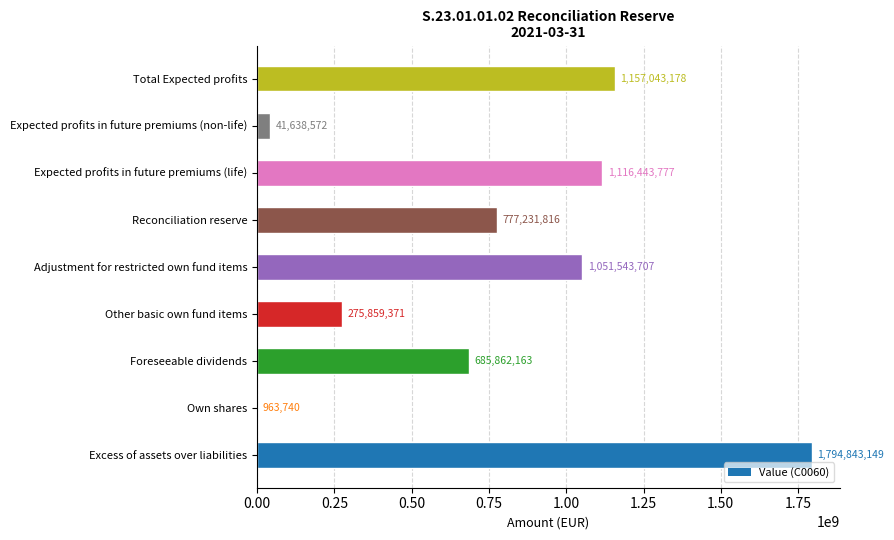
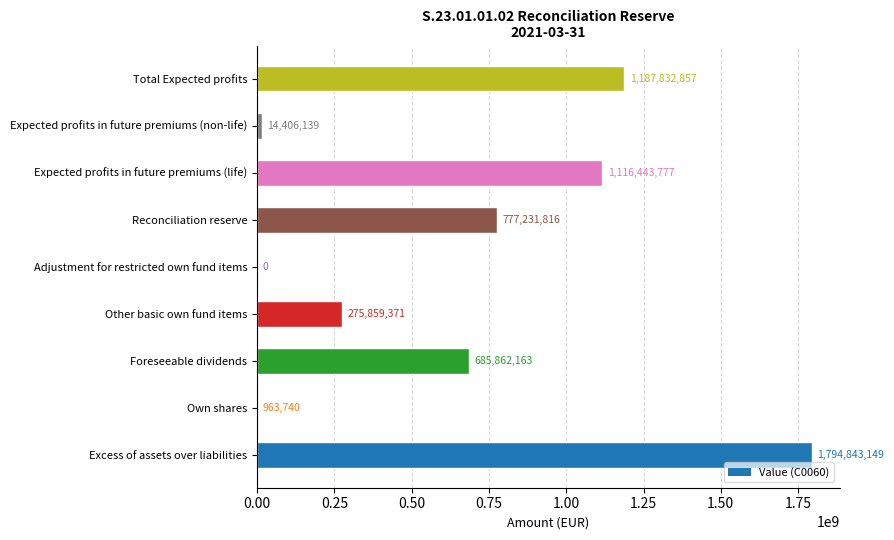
  {
-   "Total Expected profits": "1,157,043,178",
-   "Expected profits in future premiums (non-life)": "41,638,572",
+   "Total Expected profits": "1,187,832,857",
+   "Expected profits in future premiums (non-life)": "14,406,139",
    "Expected profits in future premiums (life)": "1,116,443,777",
    "Reconciliation reserve": "777,231,816",
-   "Adjustment for restricted own fund items": "1,051,543,707",
+   "Adjustment for restricted own fund items": "0",
    "Other basic own fund items": "275,859,371",
    "Foreseeable dividends": "685,862,163",
    "Own shares": "963,740",
    "Excess of assets over liabilities": "1,794,843,149"
  }
